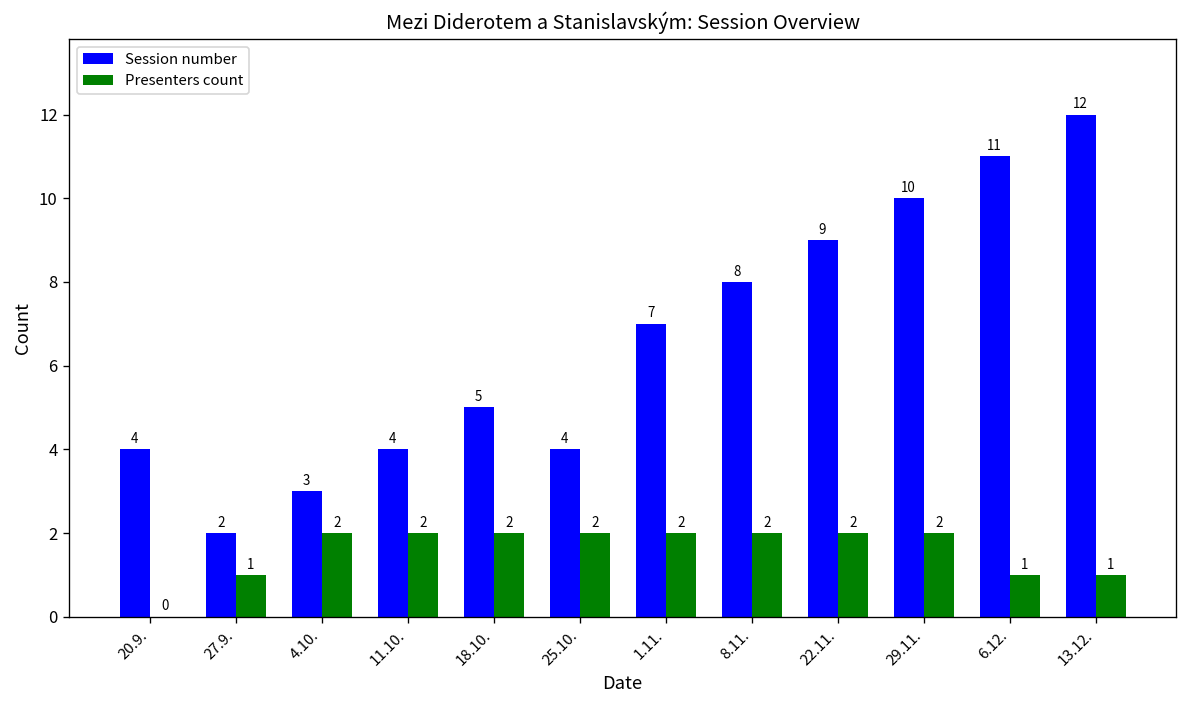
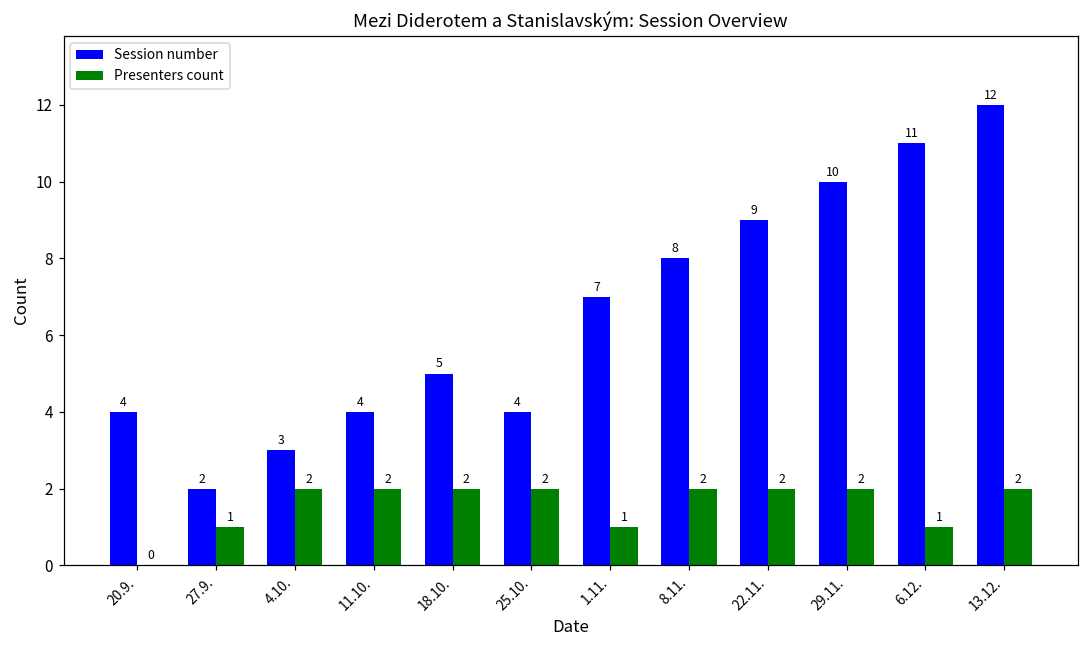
  {
    "Session number": {
      "20.9.": 4,
      "27.9.": 2,
      "4.10.": 3,
      "11.10.": 4,
      "18.10.": 5,
      "25.10.": 4,
      "1.11.": 7,
      "8.11.": 8,
      "22.11.": 9,
      "29.11.": 10,
      "6.12.": 11,
      "13.12.": 12
    },
    "Presenters count": {
      "20.9.": 0,
      "27.9.": 1,
      "4.10.": 2,
      "11.10.": 2,
      "18.10.": 2,
      "25.10.": 2,
-     "1.11.": 2,
+     "1.11.": 1,
      "8.11.": 2,
      "22.11.": 2,
      "29.11.": 2,
      "6.12.": 1,
-     "13.12.": 1
+     "13.12.": 2
    }
  }
